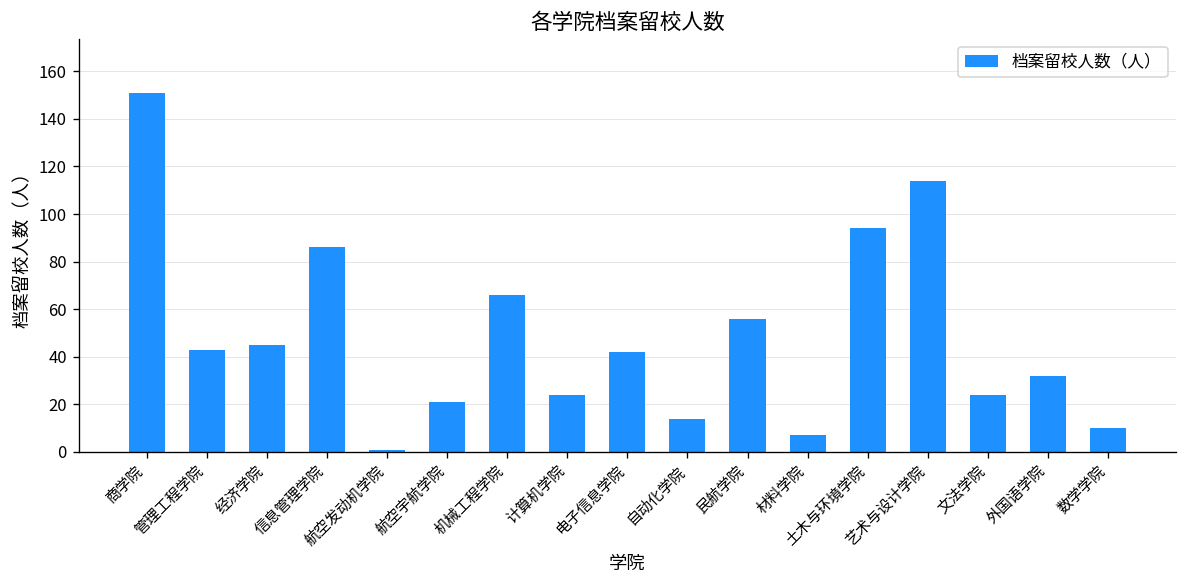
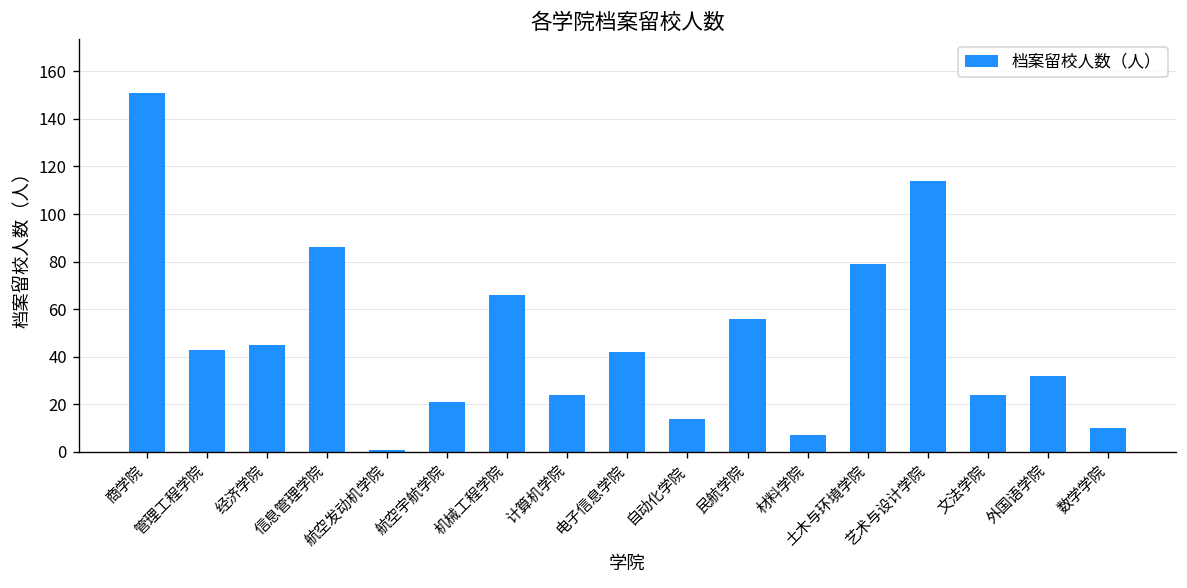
  {
    "商学院": 151,
    "管理工程学院": 43,
    "经济学院": 45,
    "信息管理学院": 86,
    "航空宇航学院": 21,
    "机械工程学院": 66,
    "计算机学院": 24,
    "电子信息学院": 42,
    "自动化学院": 14,
    "民航学院": 56,
    "材料学院": 7,
-   "土木与环境学院": 94,
+   "土木与环境学院": 79,
    "艺术与设计学院": 114,
    "文法学院": 24,
    "外国语学院": 32,
    "数学学院": 10
  }
